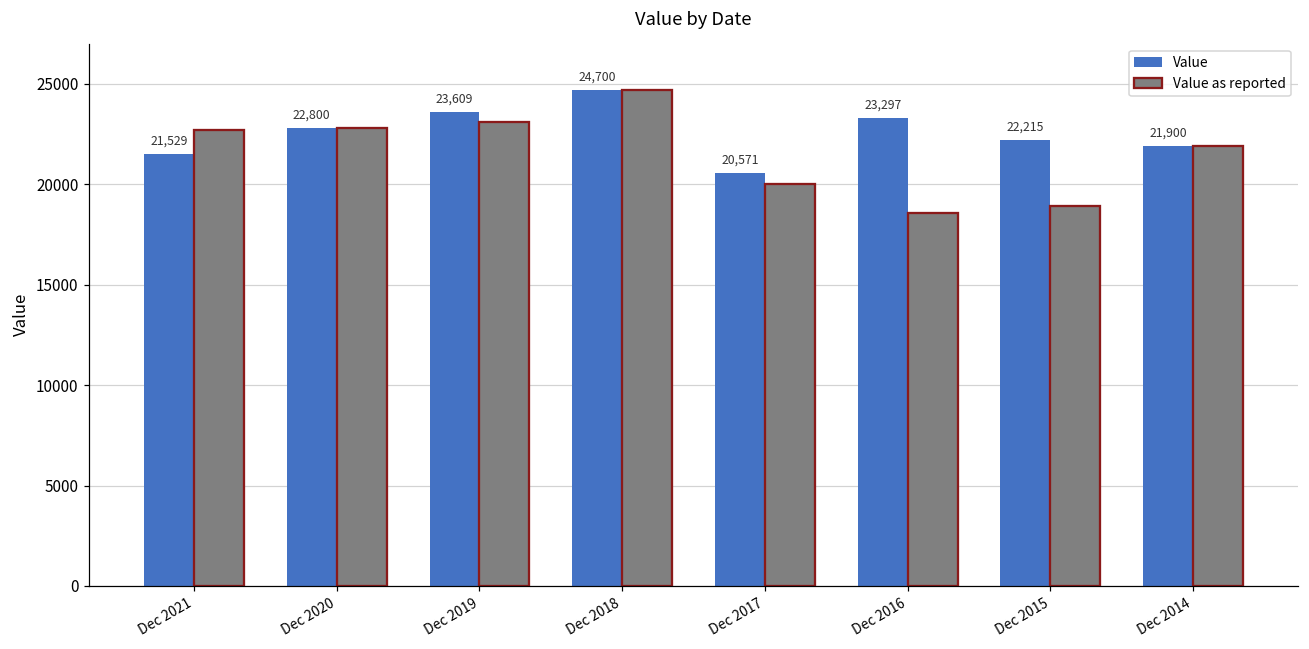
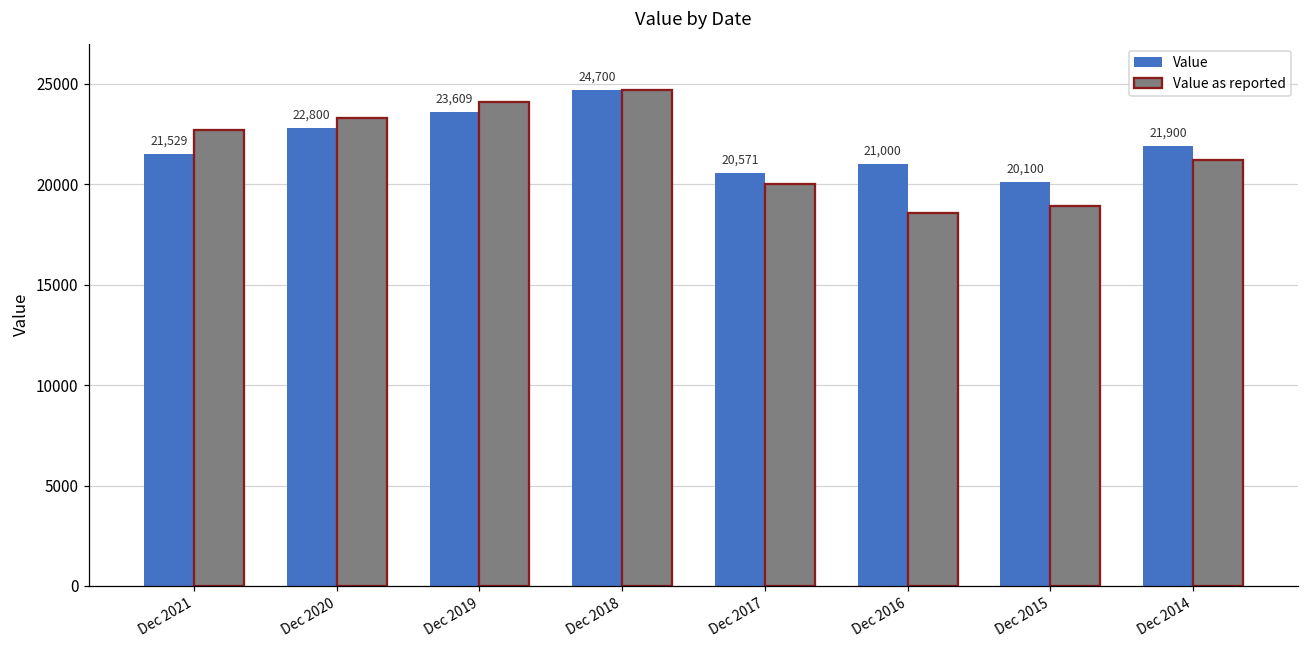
  {
    "Value": {
      "Dec 2021": "21,529",
      "Dec 2020": "22,800",
      "Dec 2019": "23,609",
      "Dec 2018": "24,700",
      "Dec 2017": "20,571",
-     "Dec 2016": "23,297",
-     "Dec 2015": "22,215",
+     "Dec 2016": "21,000",
+     "Dec 2015": "20,100",
      "Dec 2014": "21,900"
    },
    "Value as reported": {
      "Dec 2021": "22700",
-     "Dec 2020": "22800",
-     "Dec 2019": "23100",
+     "Dec 2020": "23300",
+     "Dec 2019": "24100",
      "Dec 2018": "24700",
      "Dec 2017": "20000",
      "Dec 2016": "18600",
      "Dec 2015": "18900",
-     "Dec 2014": "21900"
+     "Dec 2014": "21200"
    }
  }
